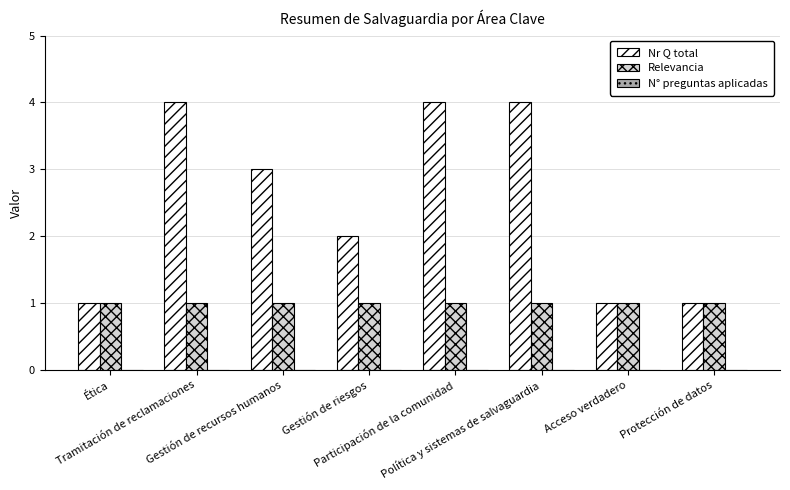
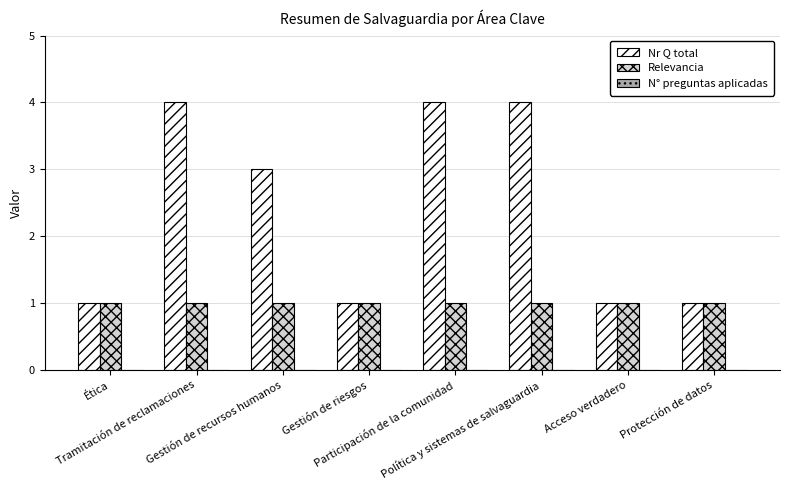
  {
    "Nr Q total": {
      "Ética": 1,
      "Tramitación de reclamaciones": 4,
      "Gestión de recursos humanos": 3,
-     "Gestión de riesgos": 2,
+     "Gestión de riesgos": 1,
      "Participación de la comunidad": 4,
      "Política y sistemas de salvaguardia": 4,
      "Acceso verdadero": 1,
      "Protección de datos": 1
    },
    "Relevancia": {
      "Ética": 1,
      "Tramitación de reclamaciones": 1,
      "Gestión de recursos humanos": 1,
      "Gestión de riesgos": 1,
      "Participación de la comunidad": 1,
      "Política y sistemas de salvaguardia": 1,
      "Acceso verdadero": 1,
      "Protección de datos": 1
    },
    "N° preguntas aplicadas": {
      "Ética": 0,
      "Tramitación de reclamaciones": 0,
      "Gestión de recursos humanos": 0,
      "Gestión de riesgos": 0,
      "Participación de la comunidad": 0,
      "Política y sistemas de salvaguardia": 0,
      "Acceso verdadero": 0,
      "Protección de datos": 0
    }
  }
